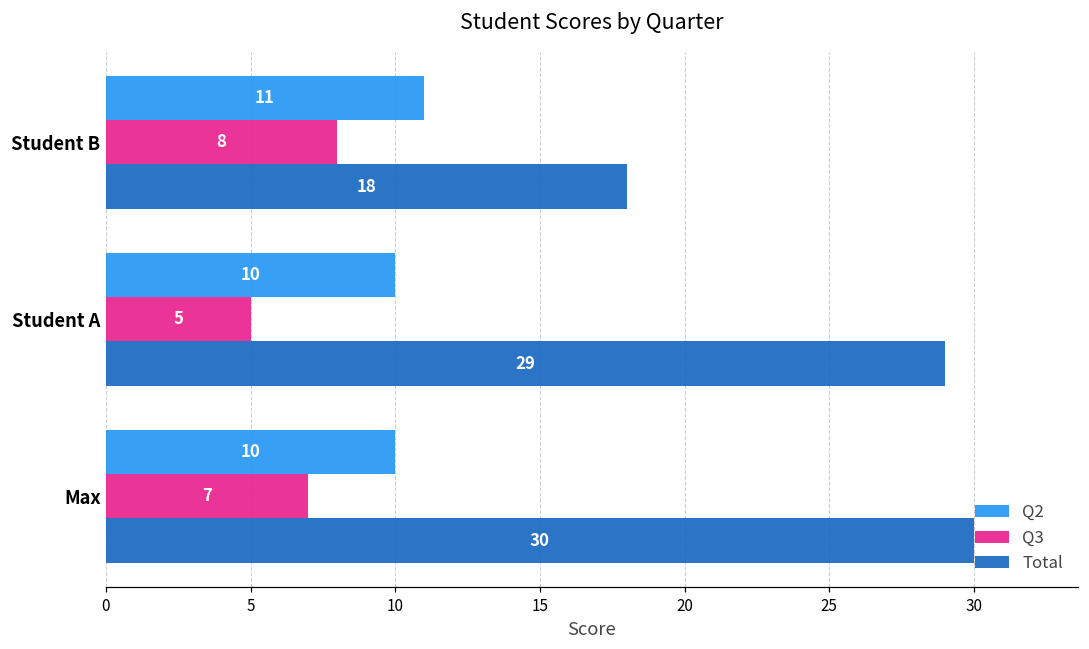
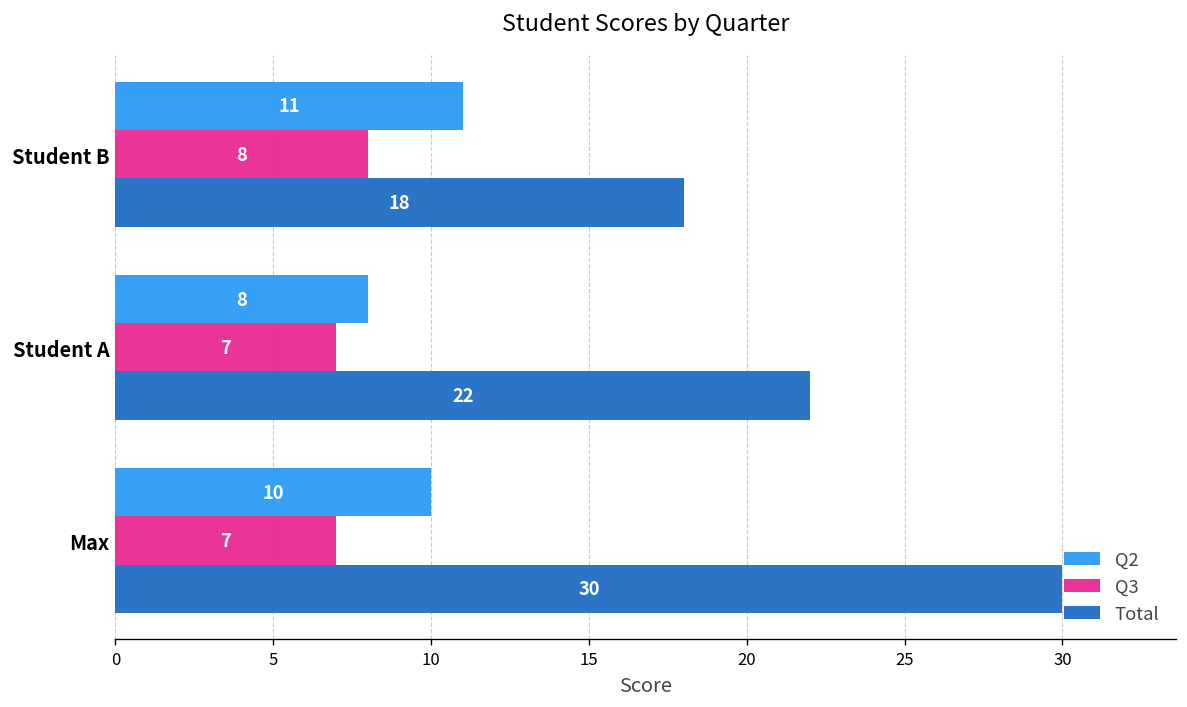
  {
    "Q2": {
      "Student B": 11,
-     "Student A": 10,
+     "Student A": 8,
      "Max": 10
    },
    "Q3": {
      "Student B": 8,
-     "Student A": 5,
+     "Student A": 7,
      "Max": 7
    },
    "Total": {
      "Student B": 18,
-     "Student A": 29,
+     "Student A": 22,
      "Max": 30
    }
  }
